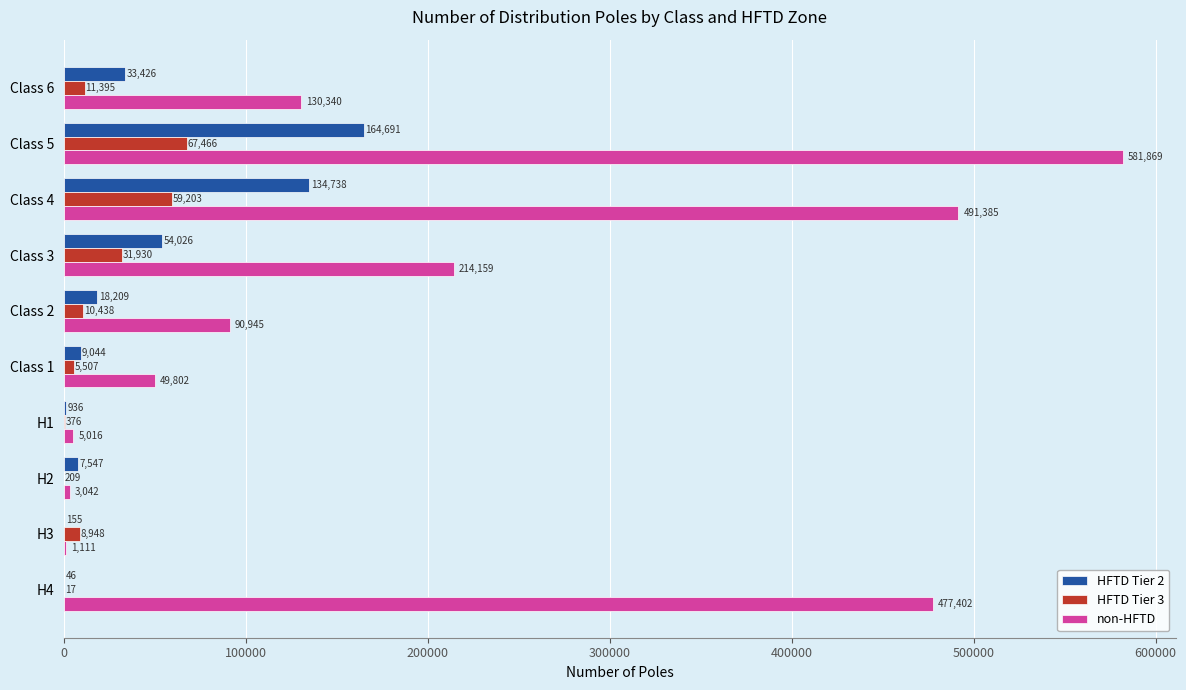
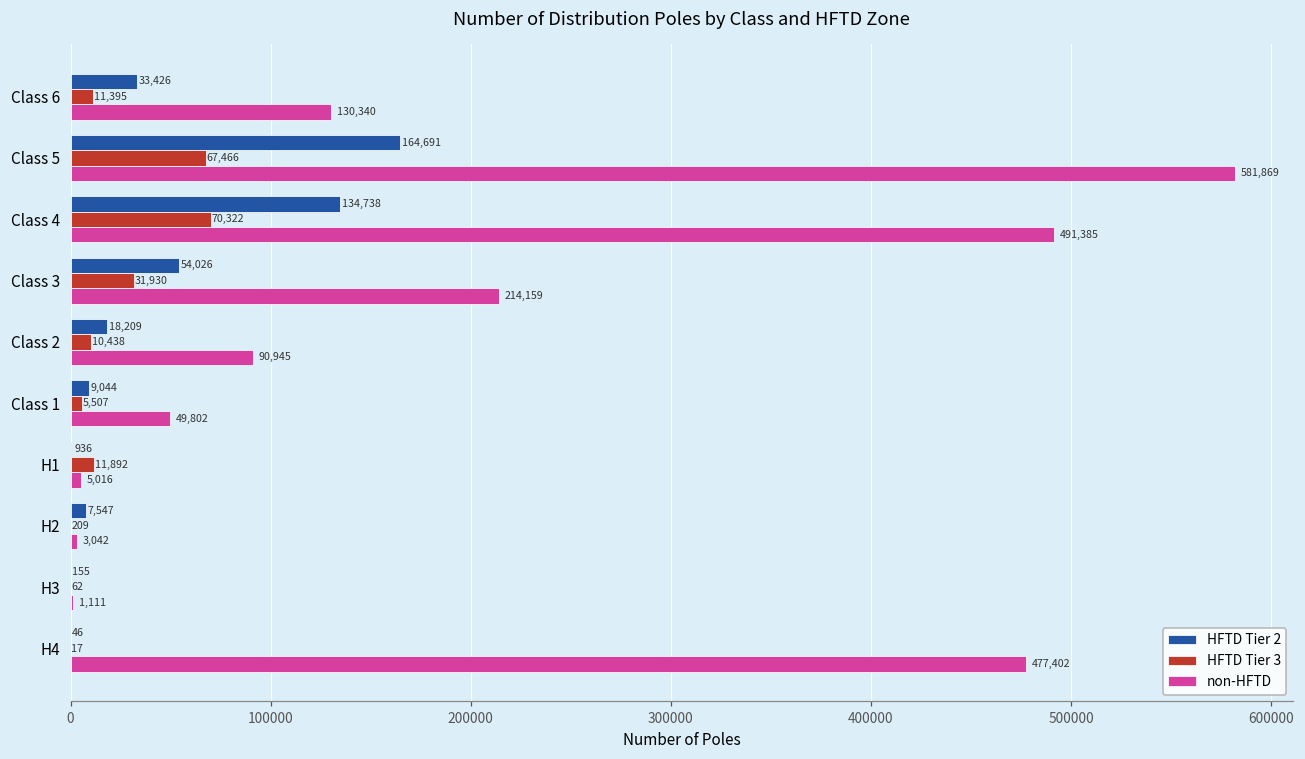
  {
    "HFTD Tier 2": {
      "Class 6": "33,426",
      "Class 5": "164,691",
      "Class 4": "134,738",
      "Class 3": "54,026",
      "Class 2": "18,209",
      "Class 1": "9,044",
      "H1": "936",
      "H2": "7,547",
      "H3": "155",
      "H4": "46"
    },
    "HFTD Tier 3": {
      "Class 6": "11,395",
      "Class 5": "67,466",
-     "Class 4": "59,203",
+     "Class 4": "70,322",
      "Class 3": "31,930",
      "Class 2": "10,438",
      "Class 1": "5,507",
-     "H1": "376",
+     "H1": "11,892",
      "H2": "209",
-     "H3": "8,948",
+     "H3": "62",
      "H4": "17"
    },
    "non-HFTD": {
      "Class 6": "130,340",
      "Class 5": "581,869",
      "Class 4": "491,385",
      "Class 3": "214,159",
      "Class 2": "90,945",
      "Class 1": "49,802",
      "H1": "5,016",
      "H2": "3,042",
      "H3": "1,111",
      "H4": "477,402"
    }
  }
